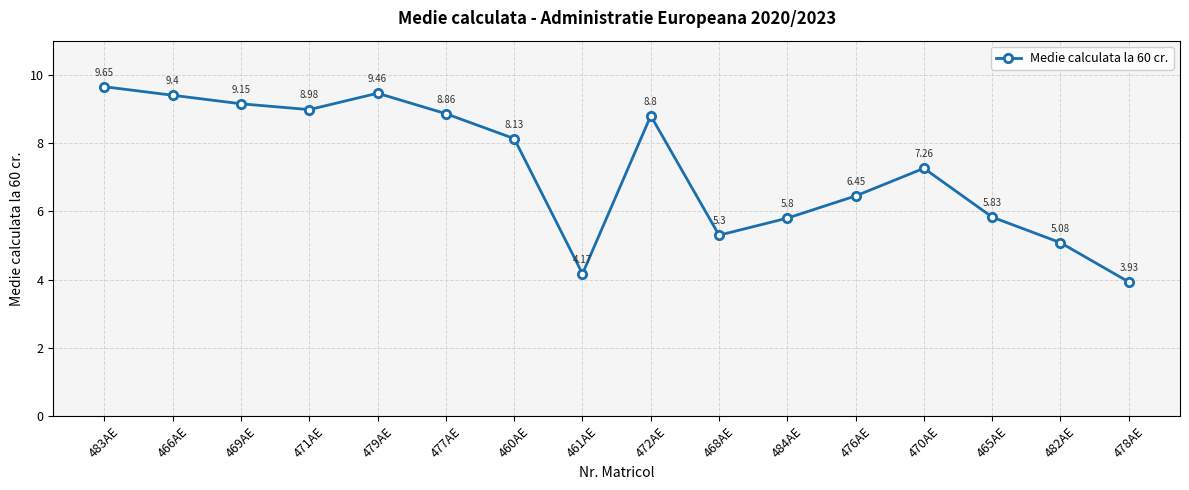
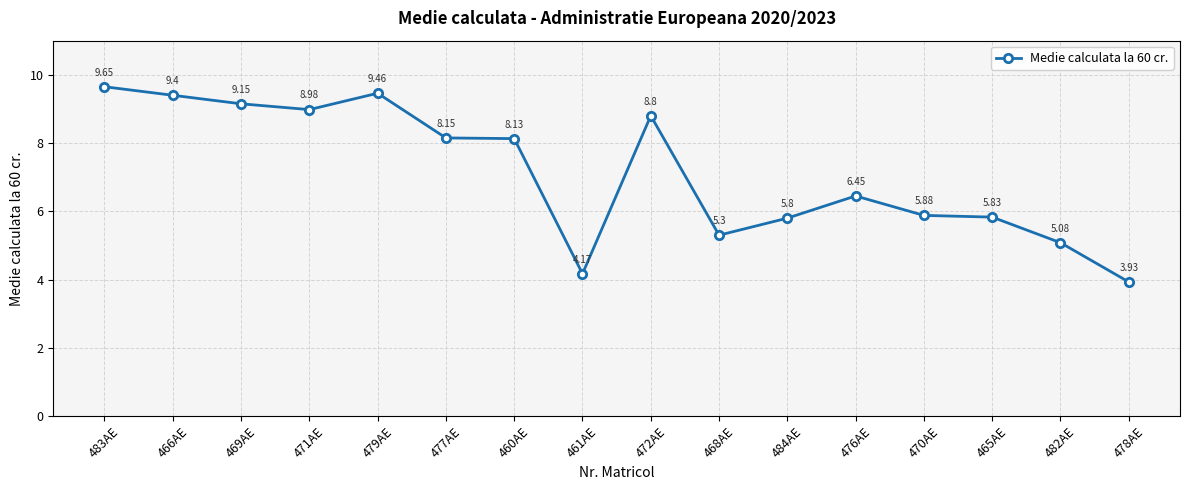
  {
    "483AE": 9.65,
    "466AE": 9.4,
    "469AE": 9.15,
    "471AE": 8.98,
    "479AE": 9.46,
-   "477AE": 8.86,
+   "477AE": 8.15,
    "460AE": 8.13,
    "461AE": 4.17,
    "472AE": 8.8,
    "468AE": 5.3,
    "484AE": 5.8,
    "476AE": 6.45,
-   "470AE": 7.26,
+   "470AE": 5.88,
    "465AE": 5.83,
    "482AE": 5.08,
    "478AE": 3.93
  }
